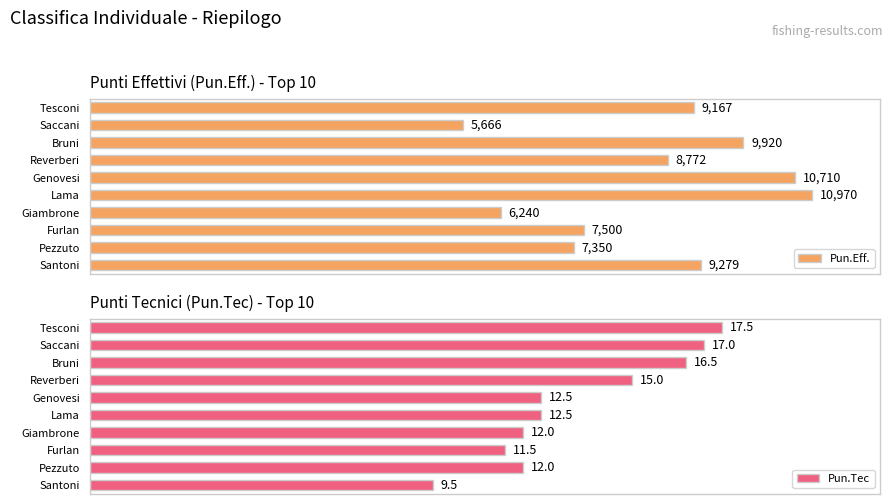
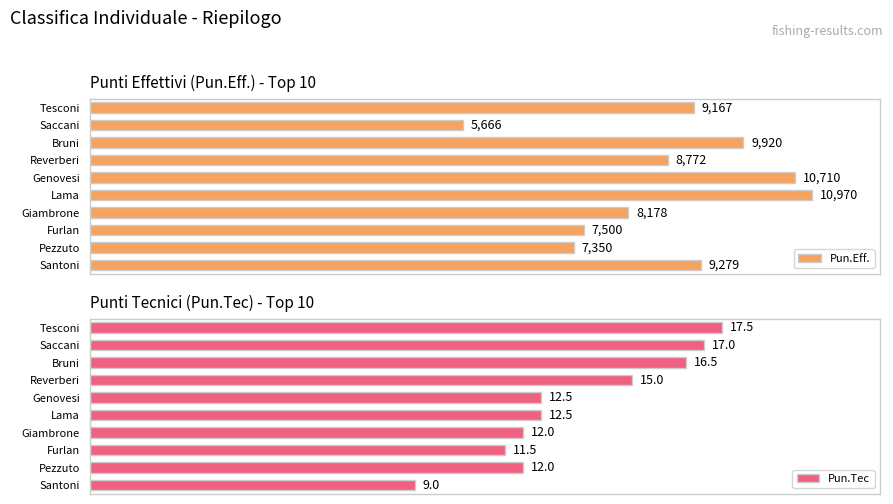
  {
    "Punti Effettivi (Pun.Eff.) - Top 10": {
      "Tesconi": "9,167",
      "Saccani": "5,666",
      "Bruni": "9,920",
      "Reverberi": "8,772",
      "Genovesi": "10,710",
      "Lama": "10,970",
-     "Giambrone": "6,240",
+     "Giambrone": "8,178",
      "Furlan": "7,500",
      "Pezzuto": "7,350",
      "Santoni": "9,279"
    },
    "Punti Tecnici (Pun.Tec) - Top 10": {
      "Tesconi": "17.5",
      "Saccani": "17.0",
      "Bruni": "16.5",
      "Reverberi": "15.0",
      "Genovesi": "12.5",
      "Lama": "12.5",
      "Giambrone": "12.0",
      "Furlan": "11.5",
      "Pezzuto": "12.0",
-     "Santoni": "9.5"
+     "Santoni": "9.0"
    }
  }
